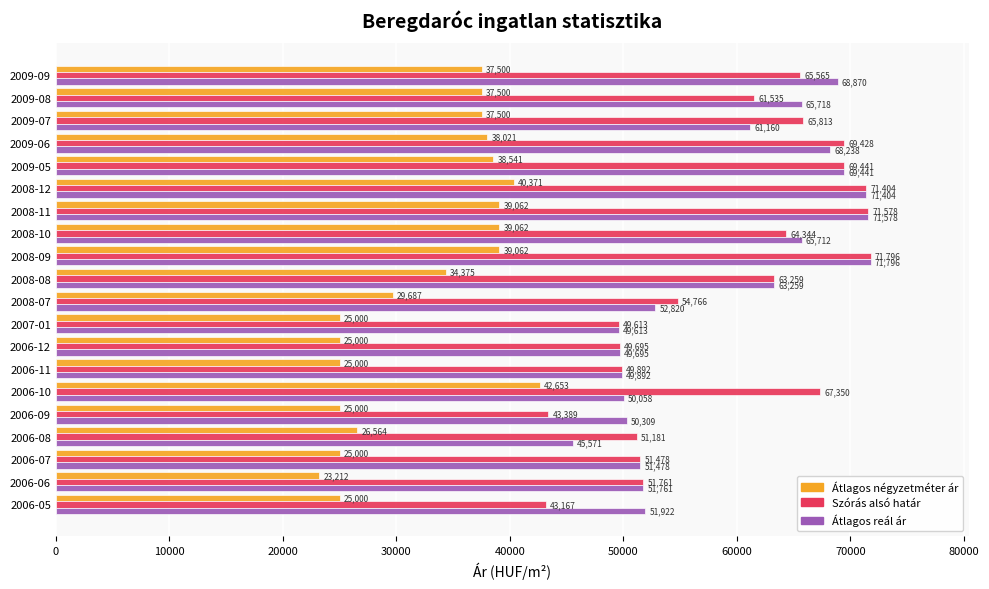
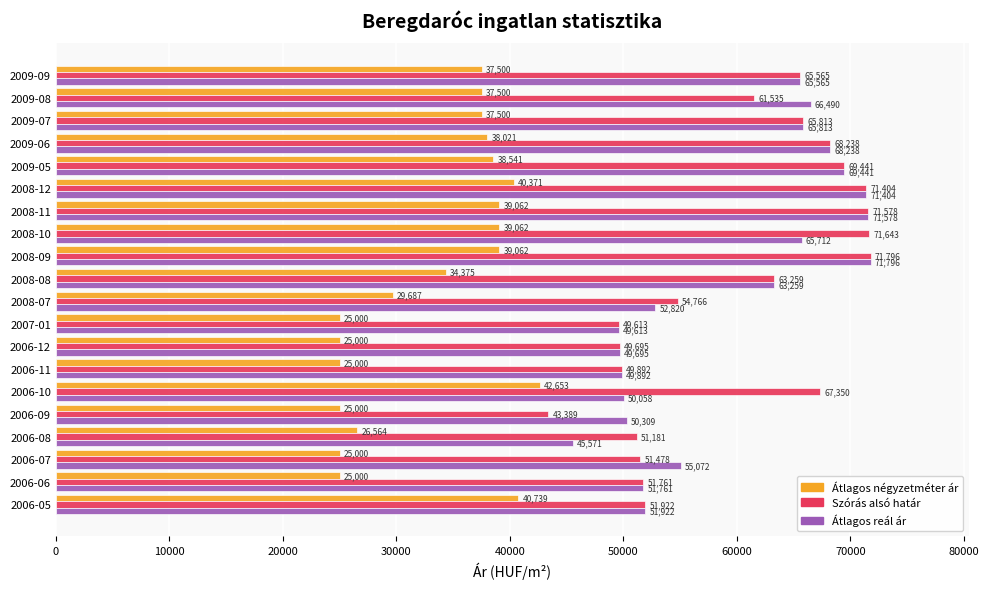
  {
    "Átlagos négyzetméter ár": {
      "2009-09": "37,500",
      "2009-08": "37,500",
      "2009-07": "37,500",
      "2009-06": "38,021",
      "2009-05": "38,541",
      "2008-12": "40,371",
      "2008-11": "39,062",
      "2008-10": "39,062",
      "2008-09": "39,062",
      "2008-08": "34,375",
      "2008-07": "29,687",
      "2007-01": "25,000",
      "2006-12": "25,000",
      "2006-11": "25,000",
      "2006-10": "42,653",
      "2006-09": "25,000",
      "2006-08": "26,564",
      "2006-07": "25,000",
-     "2006-06": "23,212",
-     "2006-05": "25,000"
+     "2006-06": "25,000",
+     "2006-05": "40,739"
    },
    "Szórás alsó határ": {
      "2009-09": "65,565",
      "2009-08": "61,535",
      "2009-07": "65,813",
-     "2009-06": "69,428",
-     "2008-10": "64,344",
+     "2009-06": "68,238",
+     "2008-10": "71,643",
      "2008-07": "54,766",
      "2006-10": "67,350",
      "2006-09": "43,389",
      "2006-08": "51,181",
-     "2006-05": "43,167"
+     "2006-05": "51,922"
    },
    "Átlagos reál ár": {
-     "2009-09": "68,870",
-     "2009-08": "65,718",
-     "2009-07": "61,160",
+     "2009-09": "65,565",
+     "2009-08": "66,490",
+     "2009-07": "65,813",
      "2009-06": "68,238",
      "2008-10": "65,712",
      "2008-07": "52,820",
      "2006-10": "50,058",
      "2006-09": "50,309",
      "2006-08": "45,571",
-     "2006-07": "51,478",
+     "2006-07": "55,072",
      "2006-05": "51,922"
    }
  }
